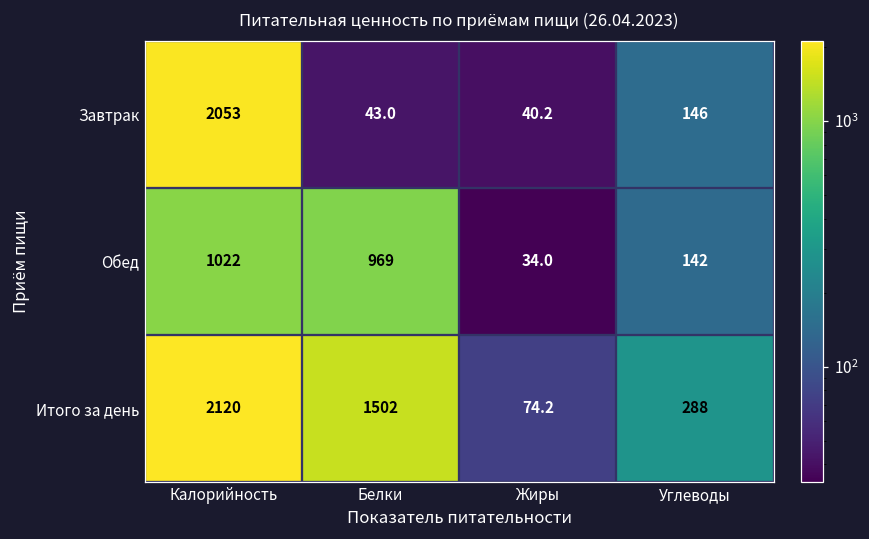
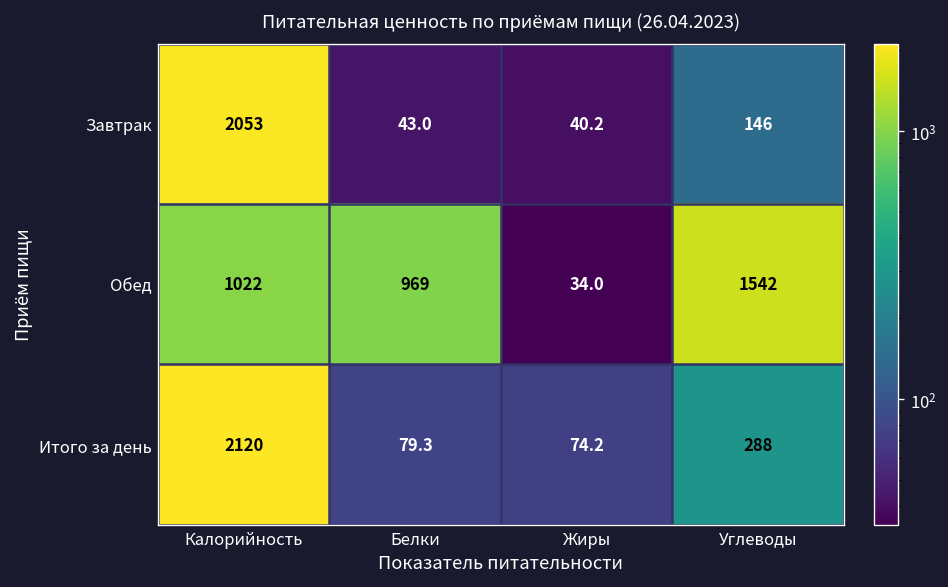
  {
    "Завтрак": {
      "Калорийность": 2053,
      "Белки": 43.0,
      "Жиры": 40.2,
      "Углеводы": 146
    },
    "Обед": {
      "Калорийность": 1022,
      "Белки": 969,
      "Жиры": 34.0,
-     "Углеводы": 142
+     "Углеводы": 1542
    },
    "Итого за день": {
      "Калорийность": 2120,
-     "Белки": 1502,
+     "Белки": 79.3,
      "Жиры": 74.2,
      "Углеводы": 288
    }
  }
